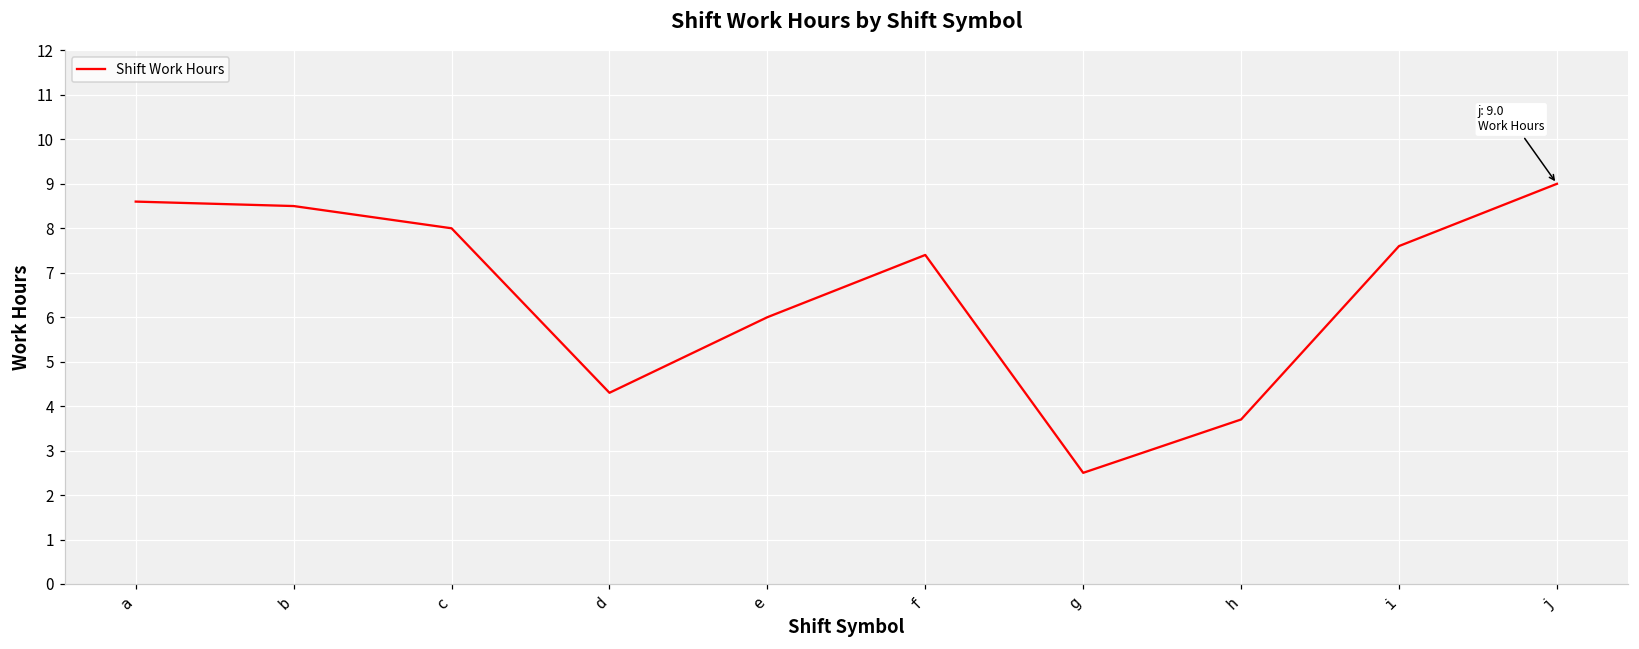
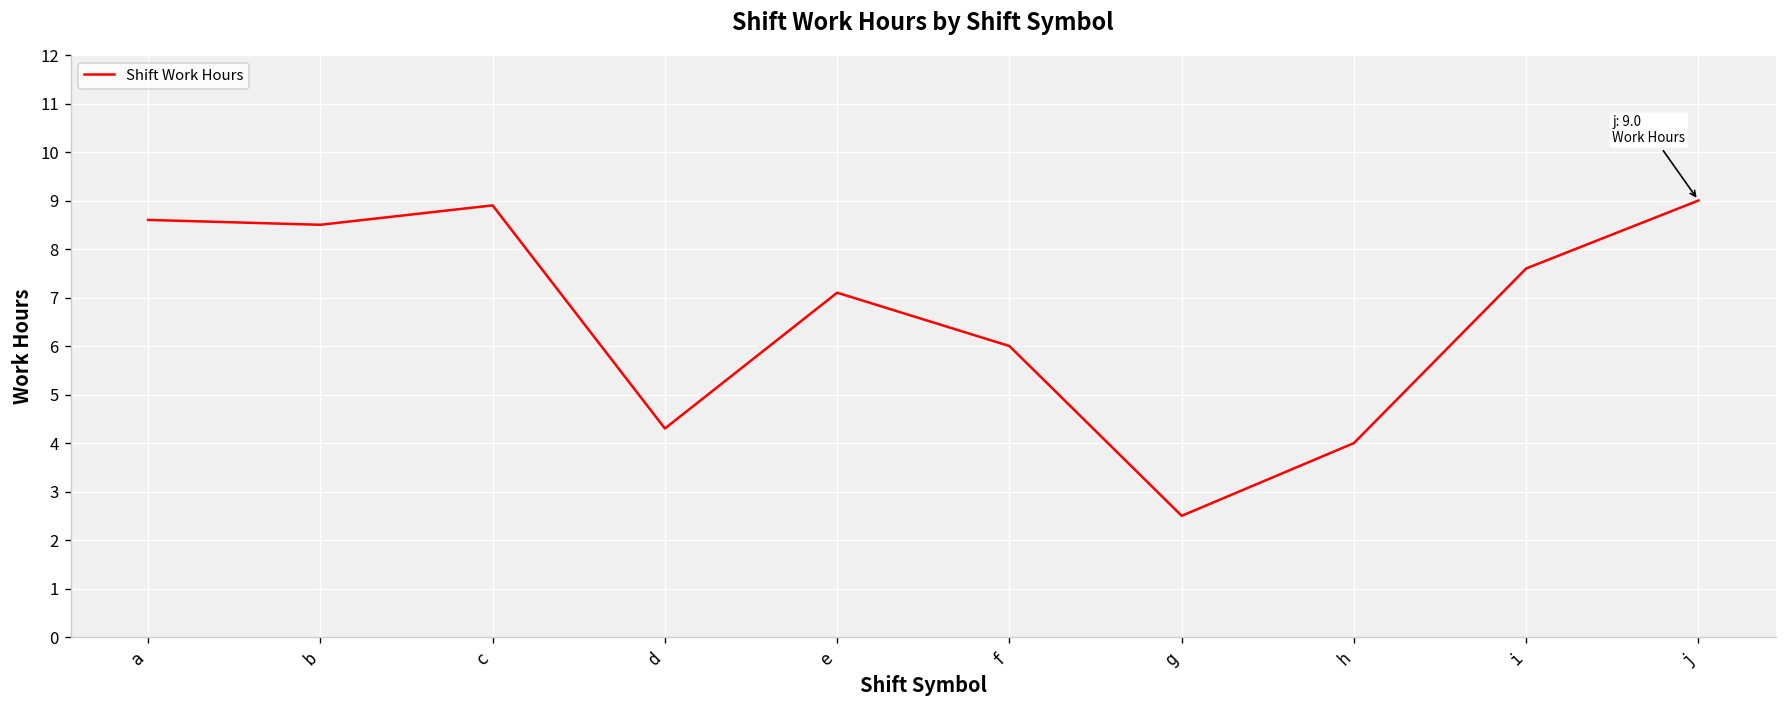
  {
    "a": 8.6,
    "b": 8.5,
-   "c": 8.0,
+   "c": 8.9,
    "d": 4.3,
-   "e": 6.0,
-   "f": 7.4,
+   "e": 7.1,
+   "f": 6.0,
    "g": 2.5,
-   "h": 3.7,
+   "h": 4.0,
    "i": 7.6
  }
